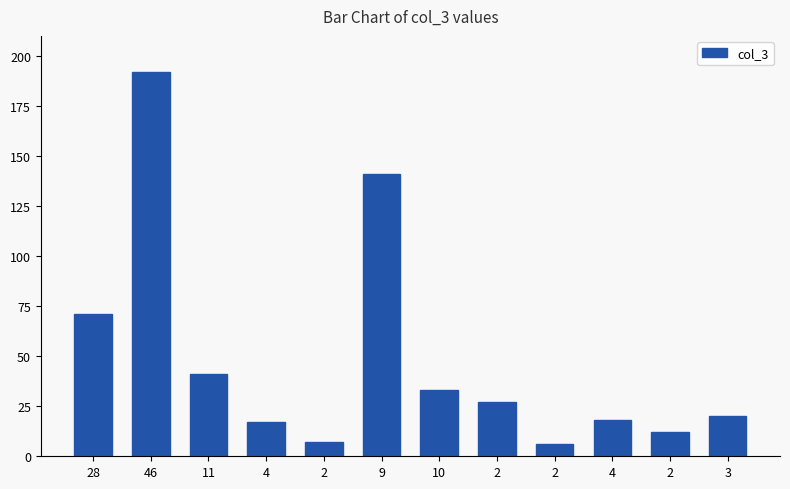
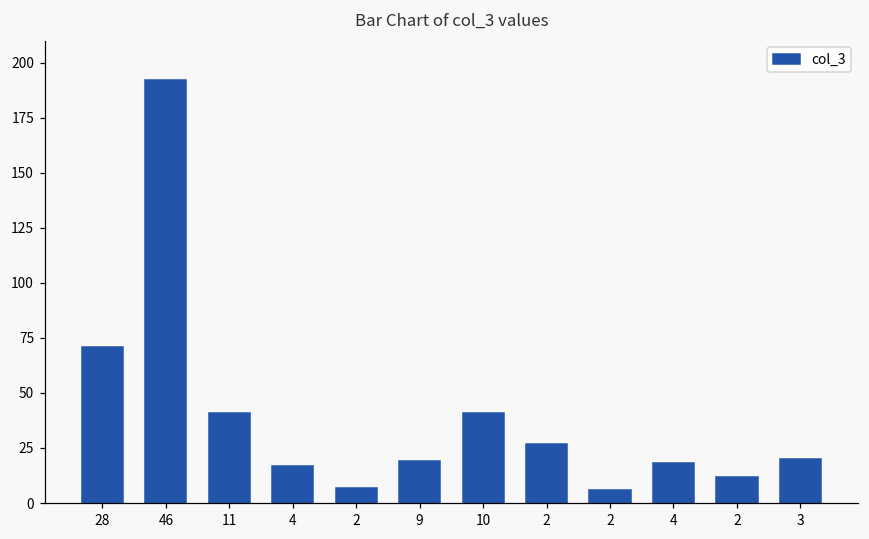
  {
    "28": 71,
    "46": 192,
    "11": 41,
-   "9": 141,
-   "10": 33,
+   "9": 19,
+   "10": 41,
    "3": 20
  }
